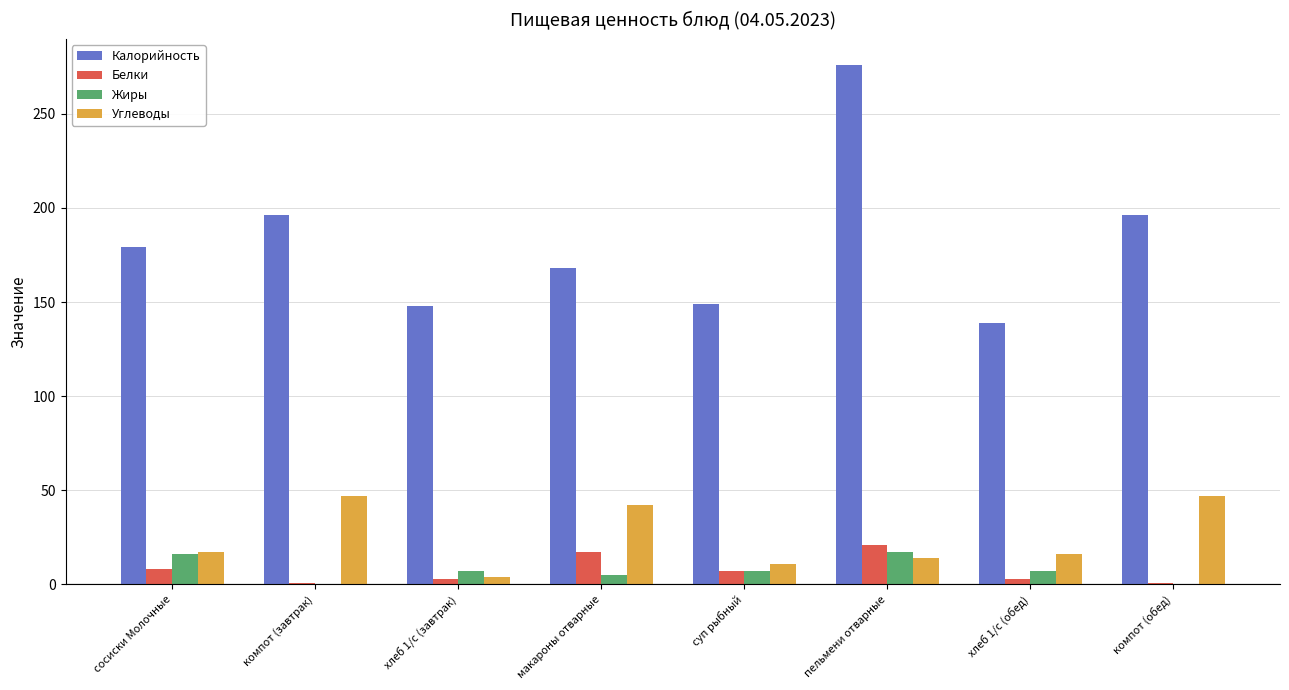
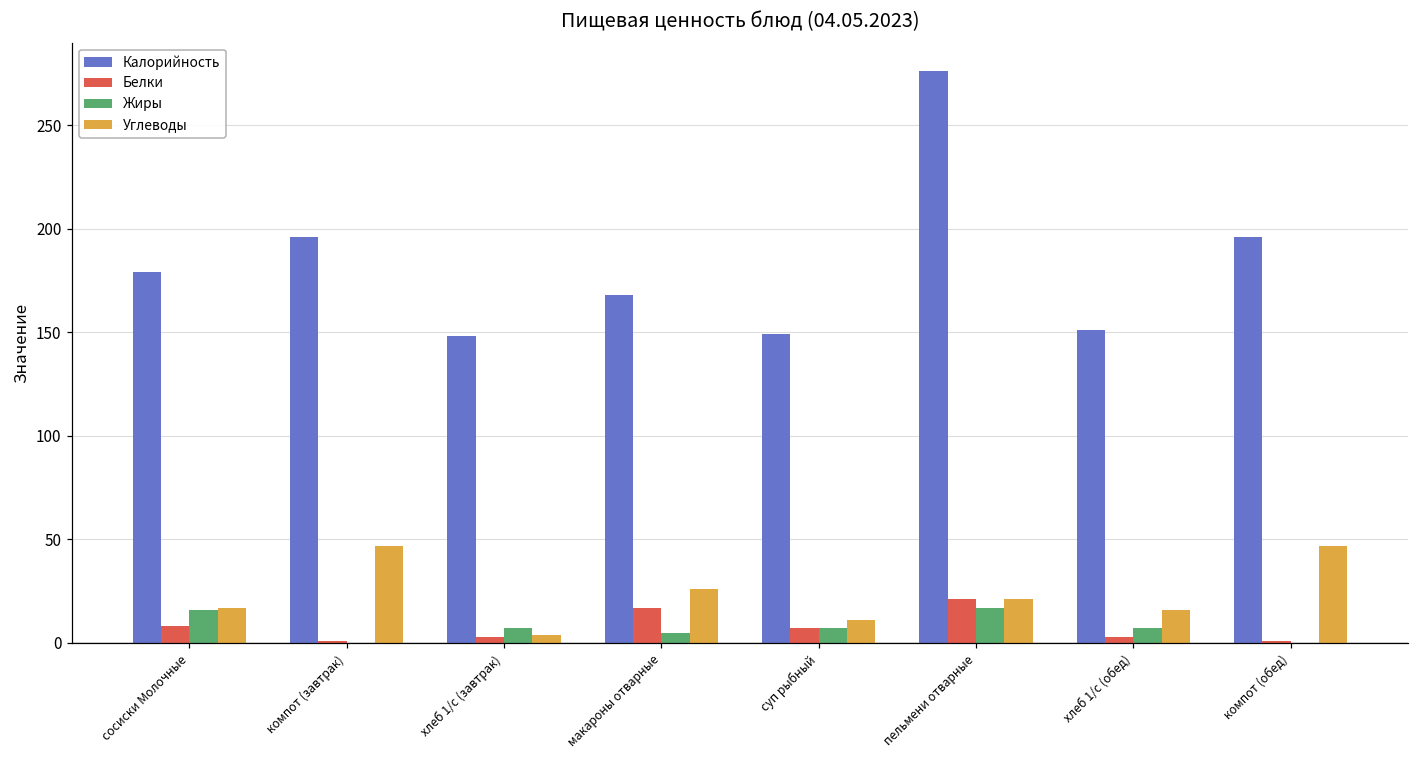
  {
    "Калорийность": {
      "сосиски Молочные": 179,
      "компот (завтрак)": 196,
      "хлеб 1/с (завтрак)": 148,
      "макароны отварные": 168,
      "суп рыбный": 149,
      "пельмени отварные": 276,
-     "хлеб 1/с (обед)": 139,
+     "хлеб 1/с (обед)": 151,
      "компот (обед)": 196
    },
    "Белки": {
      "сосиски Молочные": 8,
      "хлеб 1/с (завтрак)": 3,
      "макароны отварные": 17,
      "суп рыбный": 7,
      "пельмени отварные": 21,
      "хлеб 1/с (обед)": 3
    },
    "Жиры": {
      "сосиски Молочные": 16,
      "компот (завтрак)": 0,
      "хлеб 1/с (завтрак)": 7,
      "макароны отварные": 5,
      "суп рыбный": 7,
      "пельмени отварные": 17,
      "хлеб 1/с (обед)": 7,
      "компот (обед)": 0
    },
    "Углеводы": {
      "сосиски Молочные": 17,
      "компот (завтрак)": 47,
      "хлеб 1/с (завтрак)": 4,
-     "макароны отварные": 42,
+     "макароны отварные": 26,
      "суп рыбный": 11,
-     "пельмени отварные": 14,
+     "пельмени отварные": 21,
      "хлеб 1/с (обед)": 16,
      "компот (обед)": 47
    }
  }
